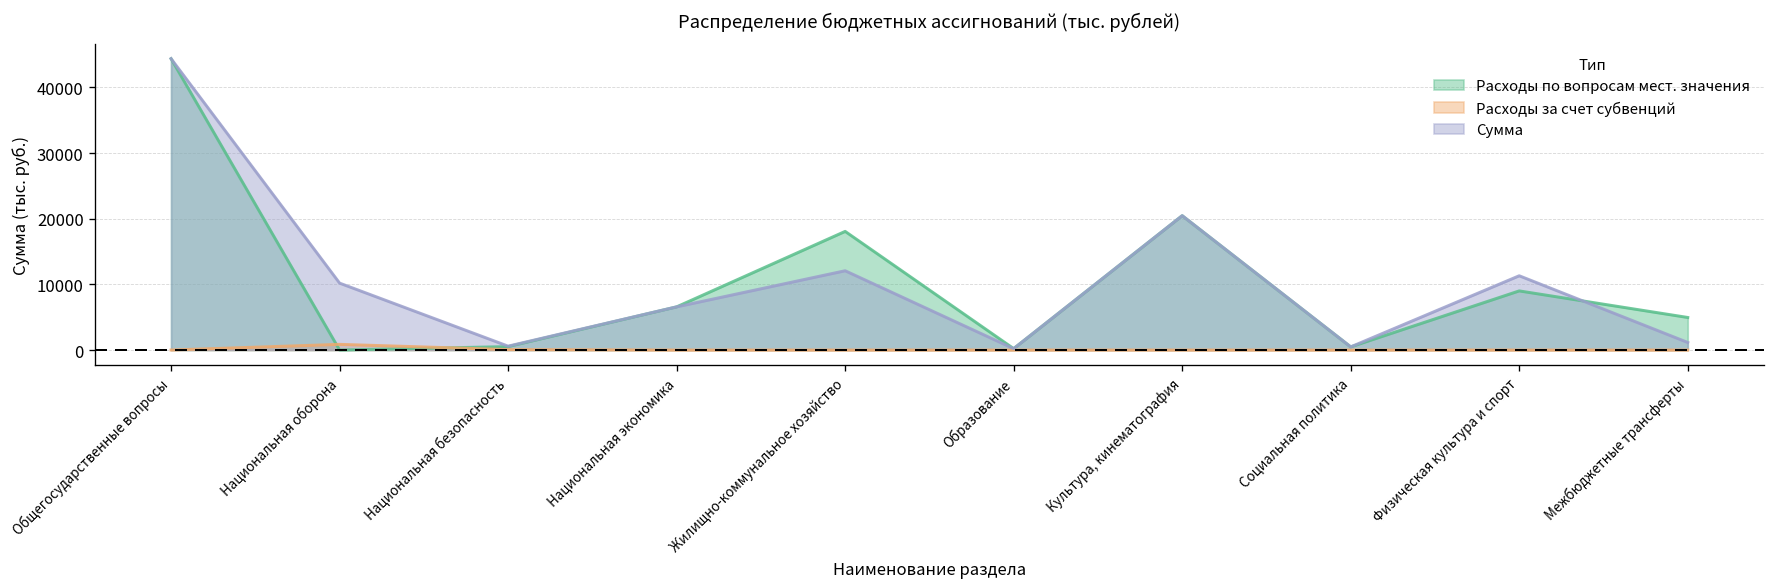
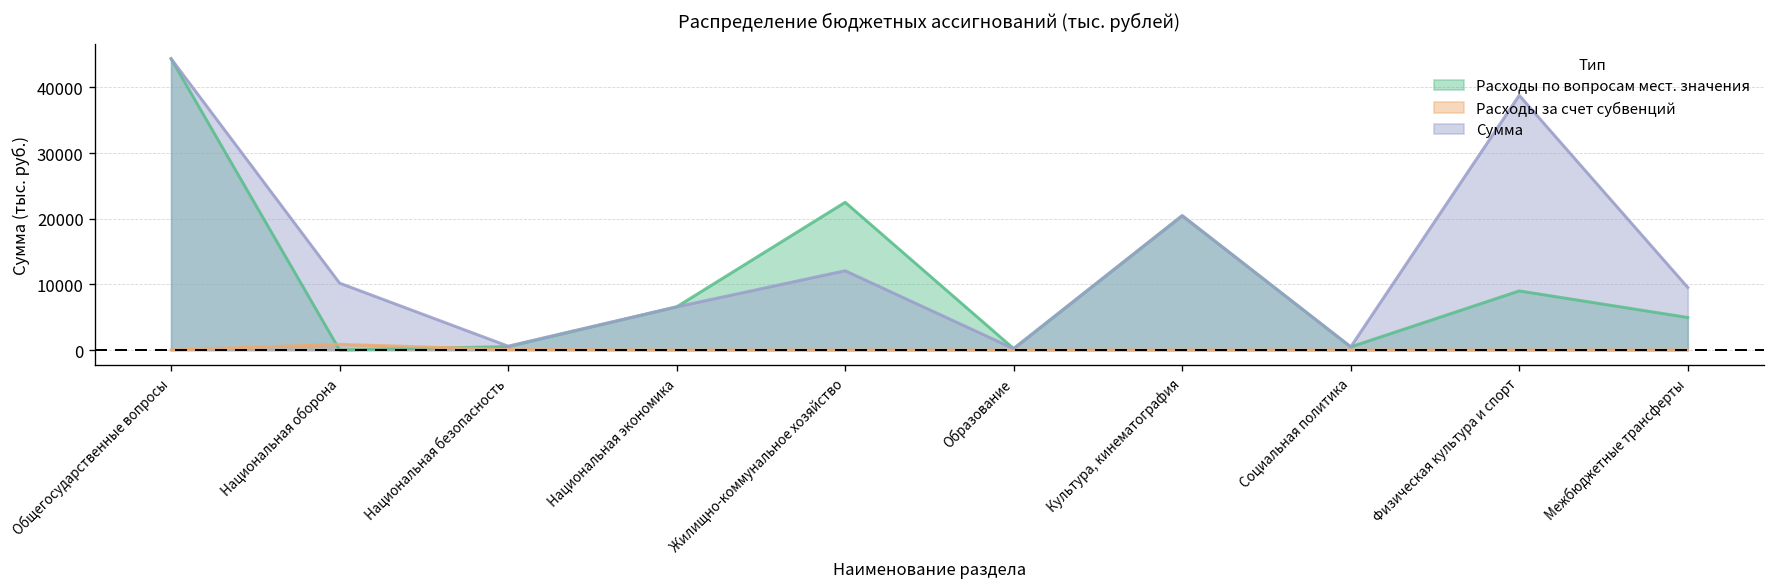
  {
    "Расходы по вопросам мест. значения": {
      "Национальная оборона": 0,
-     "Жилищно-коммунальное хозяйство": 18000,
+     "Жилищно-коммунальное хозяйство": 23000,
      "Физическая культура и спорт": 9000,
      "Межбюджетные трансферты": 5000
    },
    "Расходы за счет субвенций": {
      "Общегосударственные вопросы": 0,
      "Национальная оборона": 1000,
      "Национальная экономика": 0,
      "Жилищно-коммунальное хозяйство": 0,
      "Культура, кинематография": 0,
      "Социальная политика": 0,
      "Физическая культура и спорт": 0,
      "Межбюджетные трансферты": 0
    },
    "Сумма": {
      "Национальная оборона": 10000,
      "Жилищно-коммунальное хозяйство": 12000,
-     "Физическая культура и спорт": 11000,
-     "Межбюджетные трансферты": 1000
+     "Физическая культура и спорт": 39000,
+     "Межбюджетные трансферты": 10000
    }
  }
